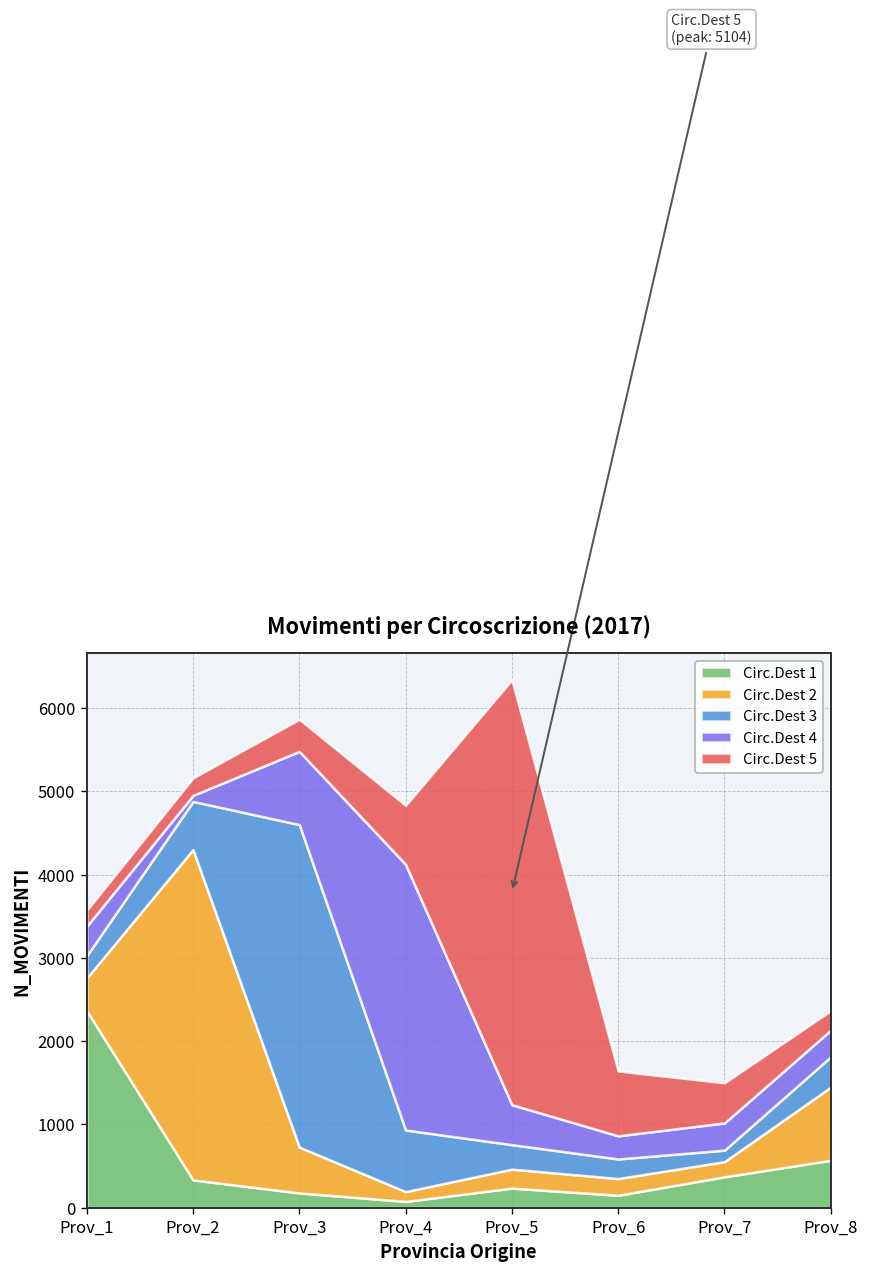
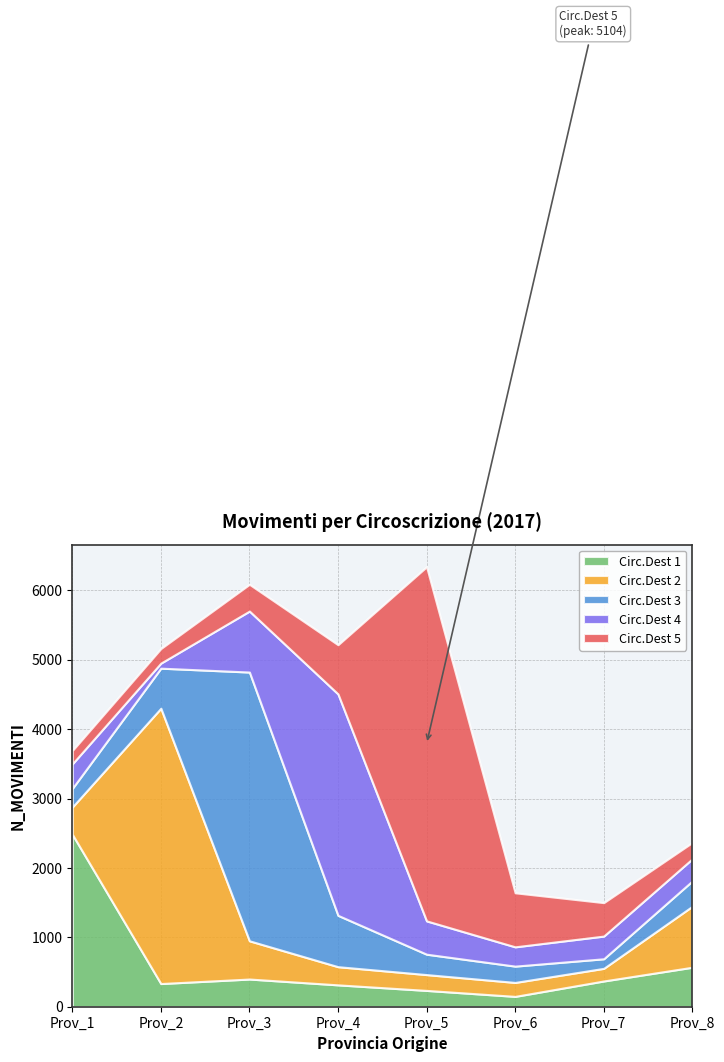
  {
    "Circ.Dest 1": {
-     "Prov_1": 2400,
+     "Prov_1": 2500,
      "Prov_2": 300,
-     "Prov_3": 200,
-     "Prov_4": 100,
+     "Prov_3": 400,
+     "Prov_4": 300,
      "Prov_5": 200,
      "Prov_6": 100,
      "Prov_7": 400,
      "Prov_8": 600
    },
    "Circ.Dest 2": {
      "Prov_1": 400,
      "Prov_2": 4000,
      "Prov_3": 600,
-     "Prov_4": 100,
+     "Prov_4": 300,
      "Prov_5": 200,
      "Prov_6": 200,
      "Prov_7": 200,
      "Prov_8": 900
    },
    "Circ.Dest 3": {
      "Prov_1": 300,
      "Prov_2": 600,
      "Prov_3": 3900,
      "Prov_4": 700,
      "Prov_5": 300,
      "Prov_6": 200,
      "Prov_7": 100,
      "Prov_8": 400
    },
    "Circ.Dest 4": {
      "Prov_1": 400,
      "Prov_2": 100,
      "Prov_3": 900,
      "Prov_4": 3200,
      "Prov_5": 500,
      "Prov_6": 300,
      "Prov_7": 300,
      "Prov_8": 300
    },
    "Circ.Dest 5": {
      "Prov_1": 200,
      "Prov_2": 200,
      "Prov_3": 400,
      "Prov_4": 700,
      "Prov_6": 800,
      "Prov_7": 500,
      "Prov_8": 200
    }
  }
